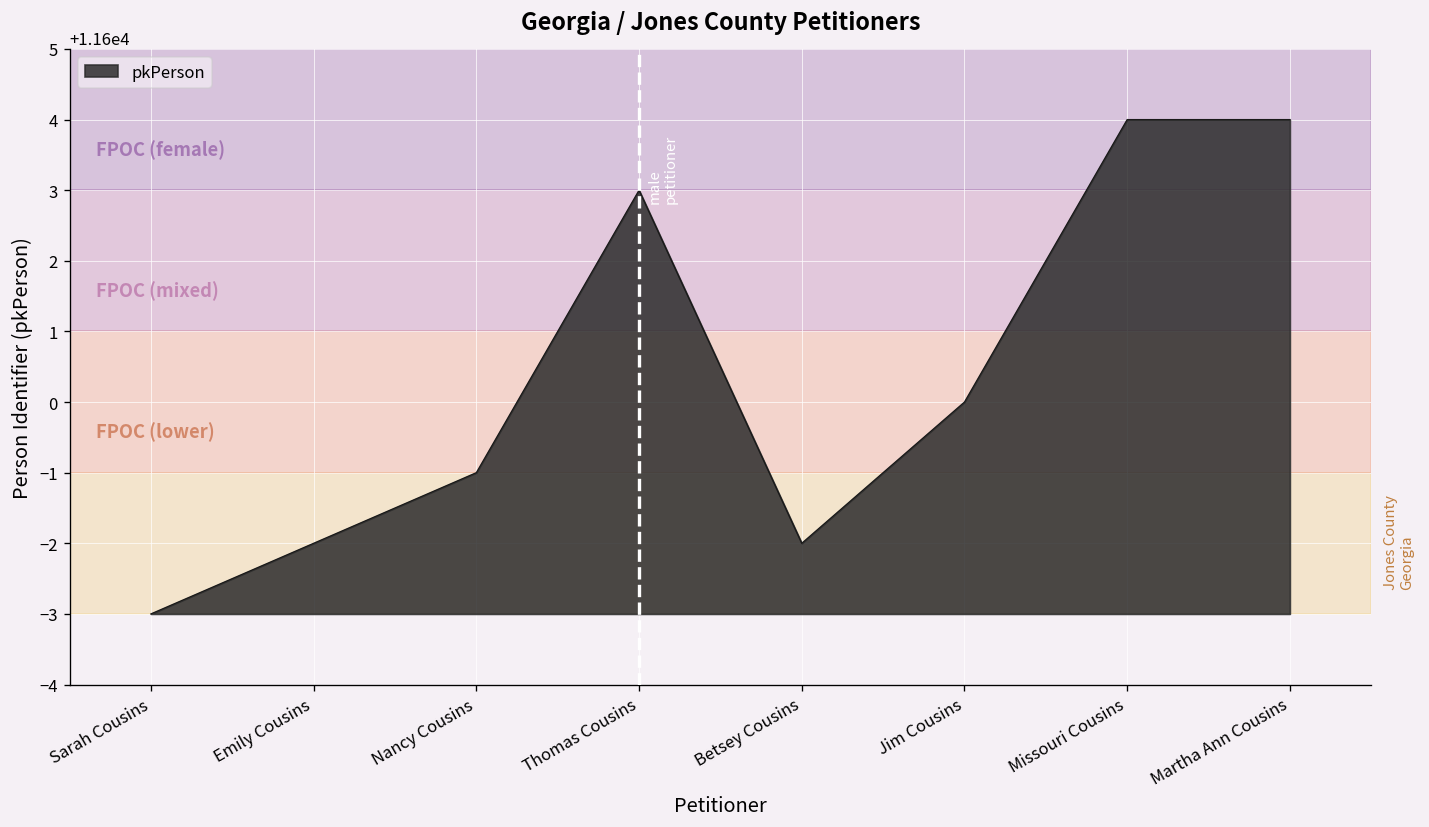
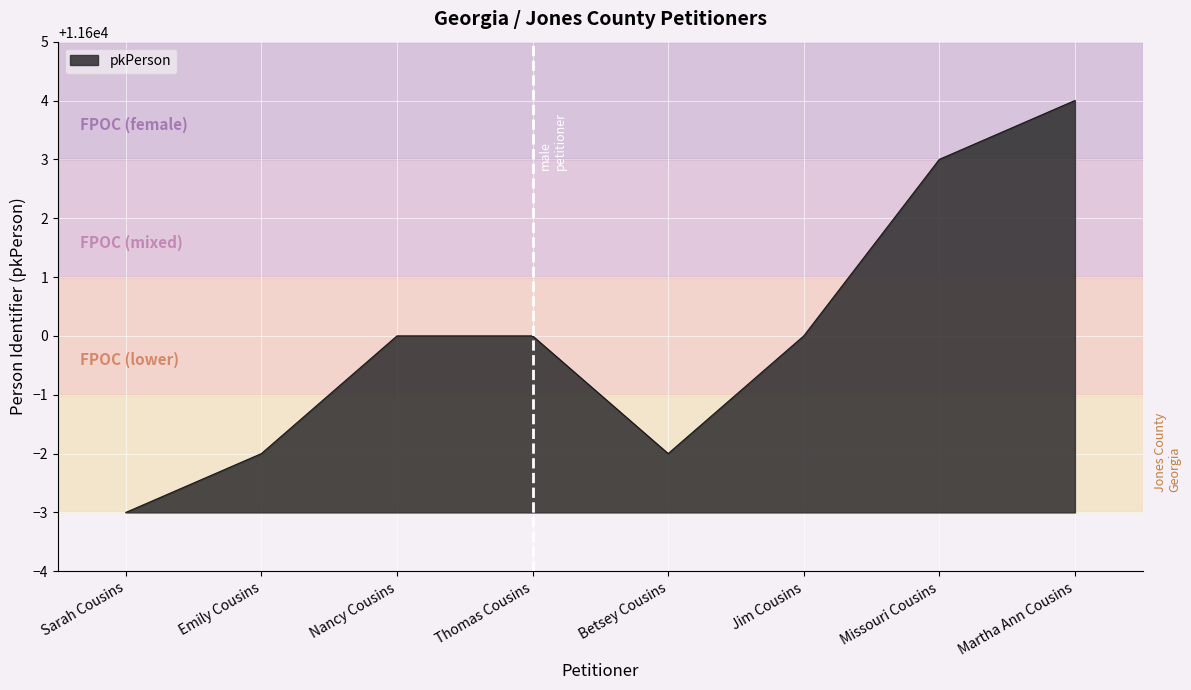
  {
    "Sarah Cousins": 11597,
    "Emily Cousins": 11598,
-   "Nancy Cousins": 11599,
-   "Thomas Cousins": 11603,
+   "Nancy Cousins": 11600,
+   "Thomas Cousins": 11600,
    "Betsey Cousins": 11598,
    "Jim Cousins": 11600,
-   "Missouri Cousins": 11604,
+   "Missouri Cousins": 11603,
    "Martha Ann Cousins": 11604
  }
